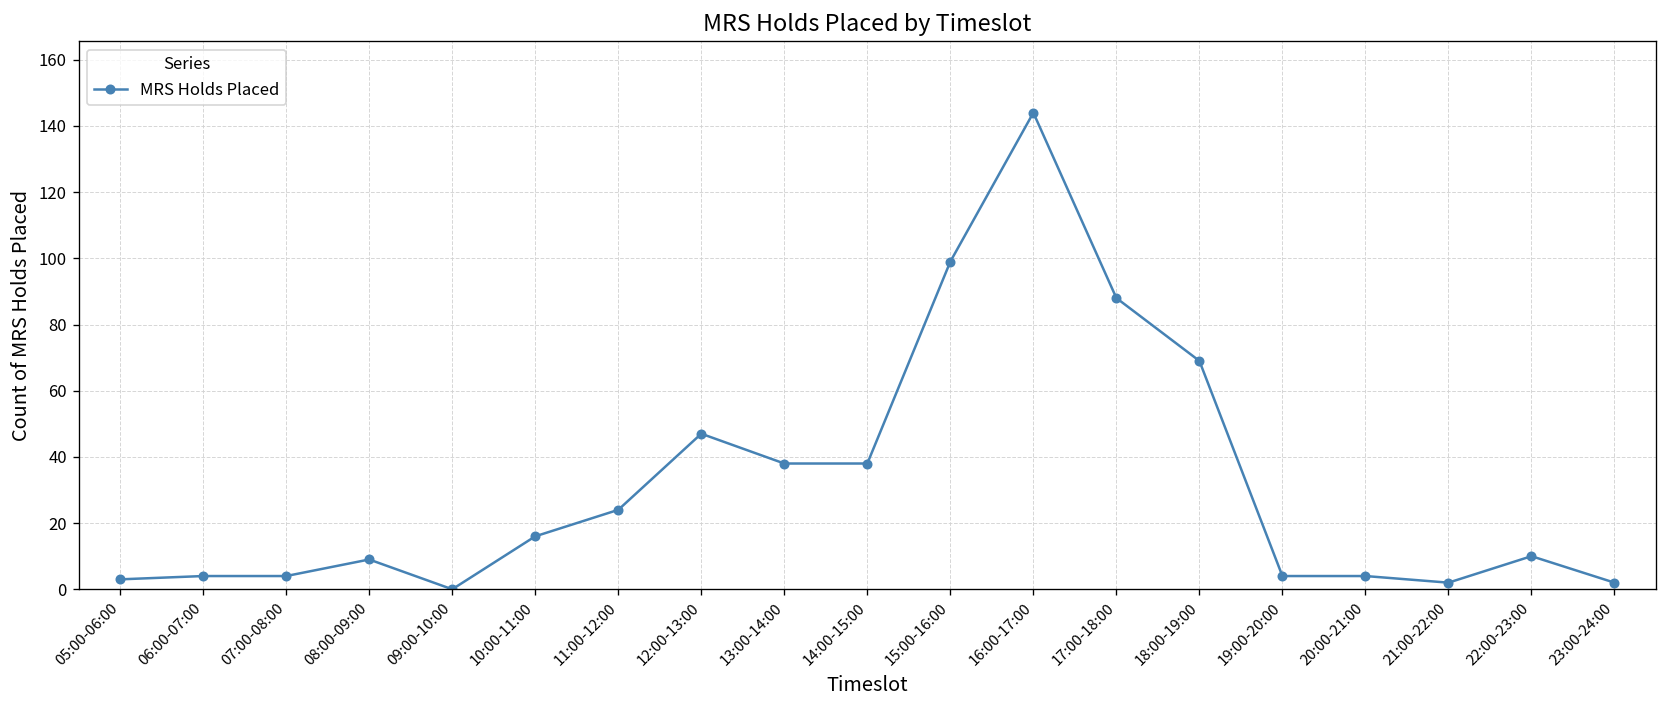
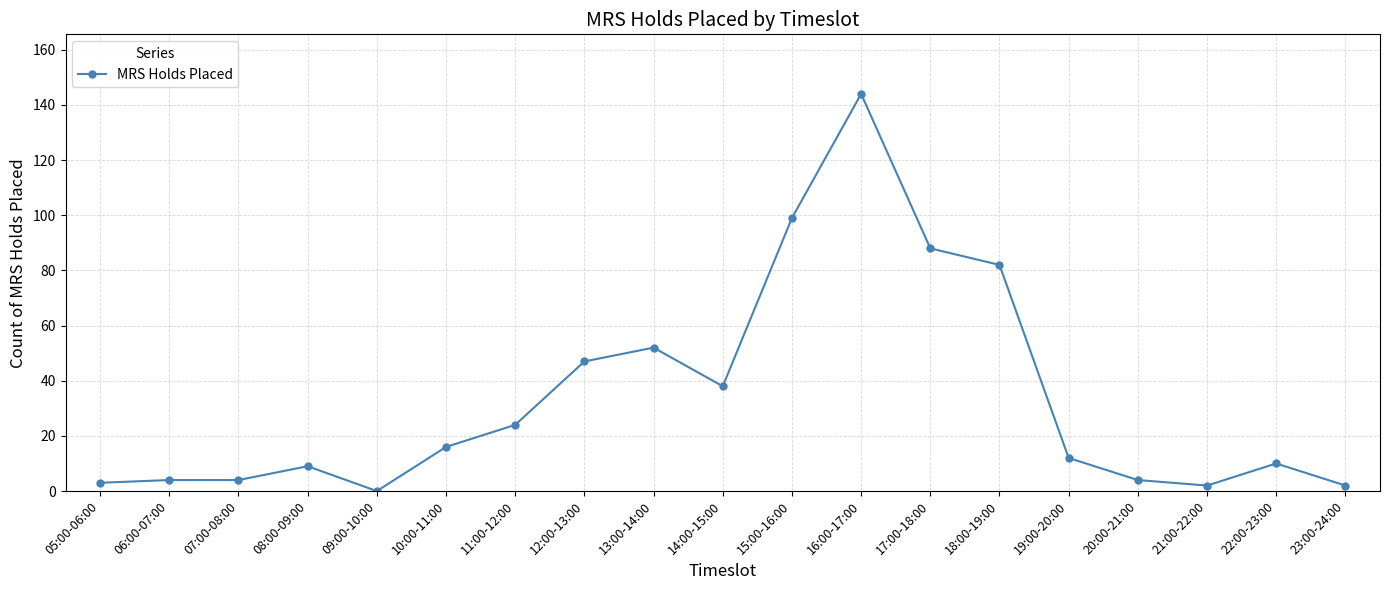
  {
    "05:00-06:00": 3,
    "06:00-07:00": 4,
    "07:00-08:00": 4,
    "08:00-09:00": 9,
    "09:00-10:00": 0,
    "10:00-11:00": 16,
    "11:00-12:00": 24,
    "12:00-13:00": 47,
-   "13:00-14:00": 38,
+   "13:00-14:00": 52,
    "14:00-15:00": 38,
    "15:00-16:00": 99,
    "16:00-17:00": 144,
    "17:00-18:00": 88,
-   "18:00-19:00": 69,
-   "19:00-20:00": 4,
+   "18:00-19:00": 82,
+   "19:00-20:00": 12,
    "20:00-21:00": 4,
    "21:00-22:00": 2,
    "22:00-23:00": 10,
    "23:00-24:00": 2
  }
